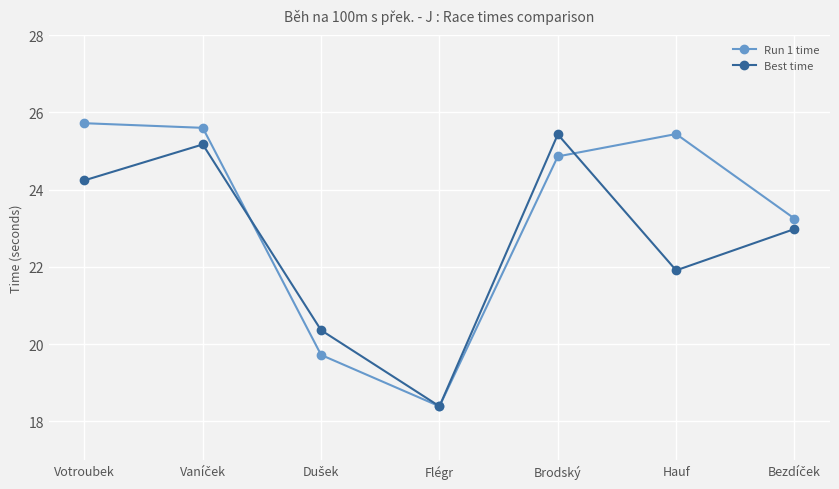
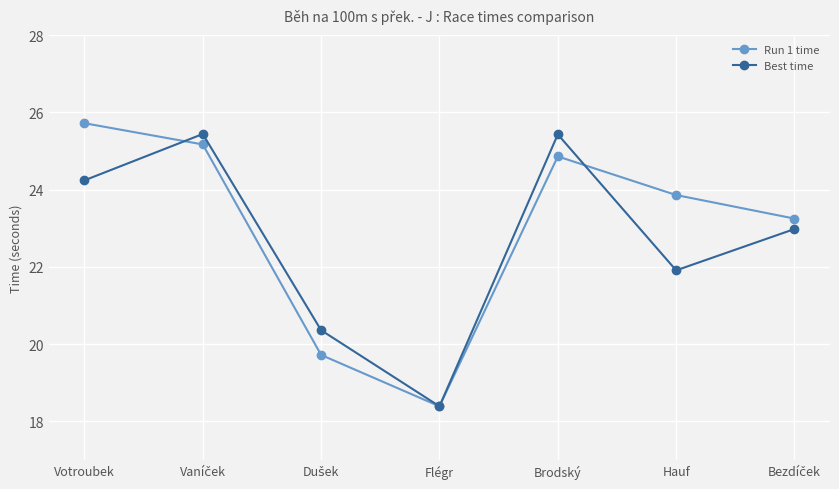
  {
    "Run 1 time": {
      "Votroubek": 25.7,
-     "Vaníček": 25.6,
+     "Vaníček": 25.2,
      "Dušek": 19.7,
      "Brodský": 24.9,
-     "Hauf": 25.4,
+     "Hauf": 23.9,
      "Bezdíček": 23.3
    },
    "Best time": {
      "Votroubek": 24.2,
-     "Vaníček": 25.2,
+     "Vaníček": 25.4,
      "Dušek": 20.4,
      "Brodský": 25.4,
      "Hauf": 21.9,
      "Bezdíček": 23.0
    }
  }
